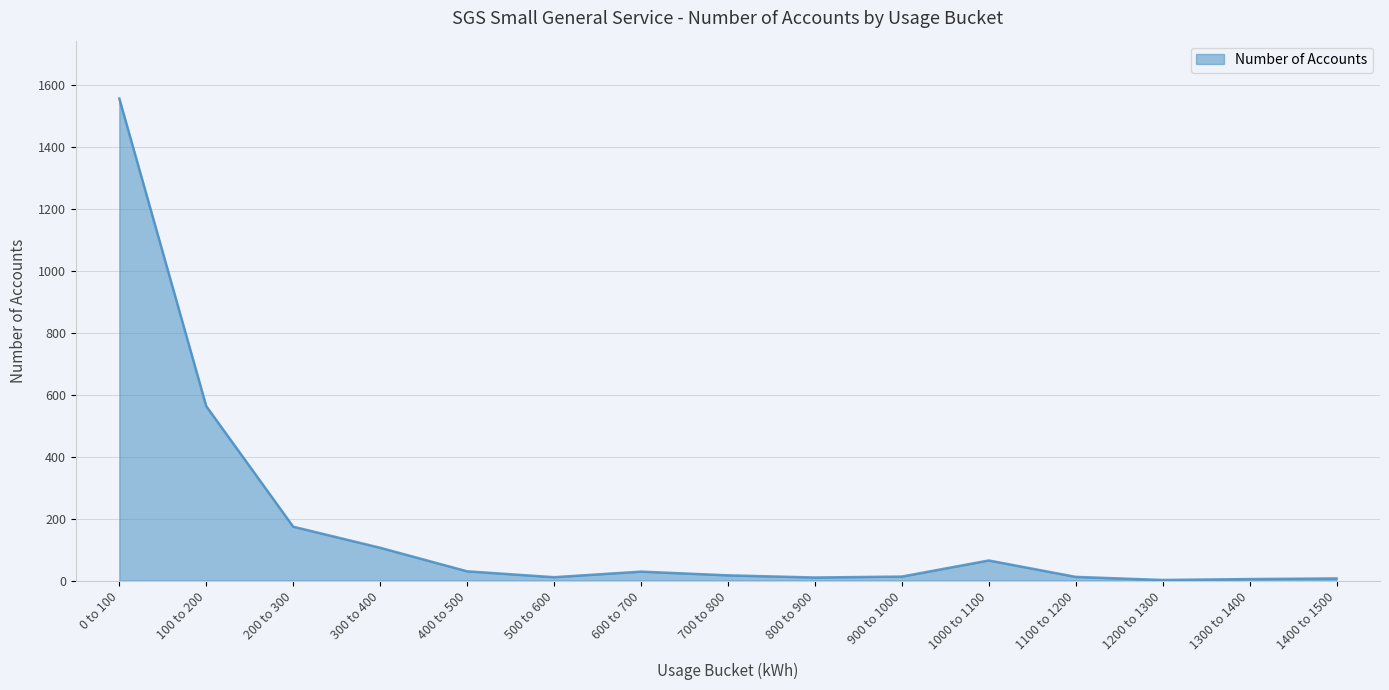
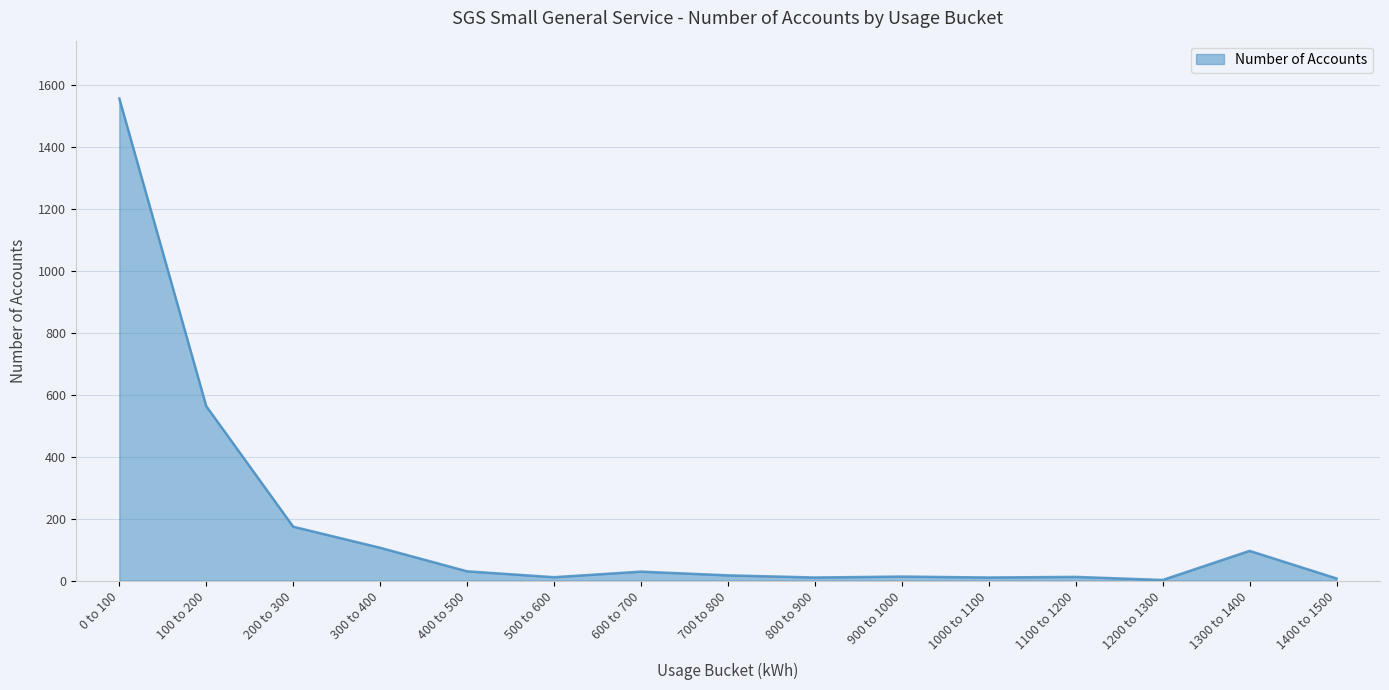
  {
    "0 to 100": 1560,
    "100 to 200": 560,
    "200 to 300": 170,
    "300 to 400": 110,
    "400 to 500": 30,
    "500 to 600": 10,
    "600 to 700": 30,
    "700 to 800": 20,
    "800 to 900": 10,
    "900 to 1000": 10,
-   "1000 to 1100": 70,
+   "1000 to 1100": 10,
    "1100 to 1200": 10,
    "1200 to 1300": 0,
-   "1300 to 1400": 10,
+   "1300 to 1400": 100,
    "1400 to 1500": 10
  }
